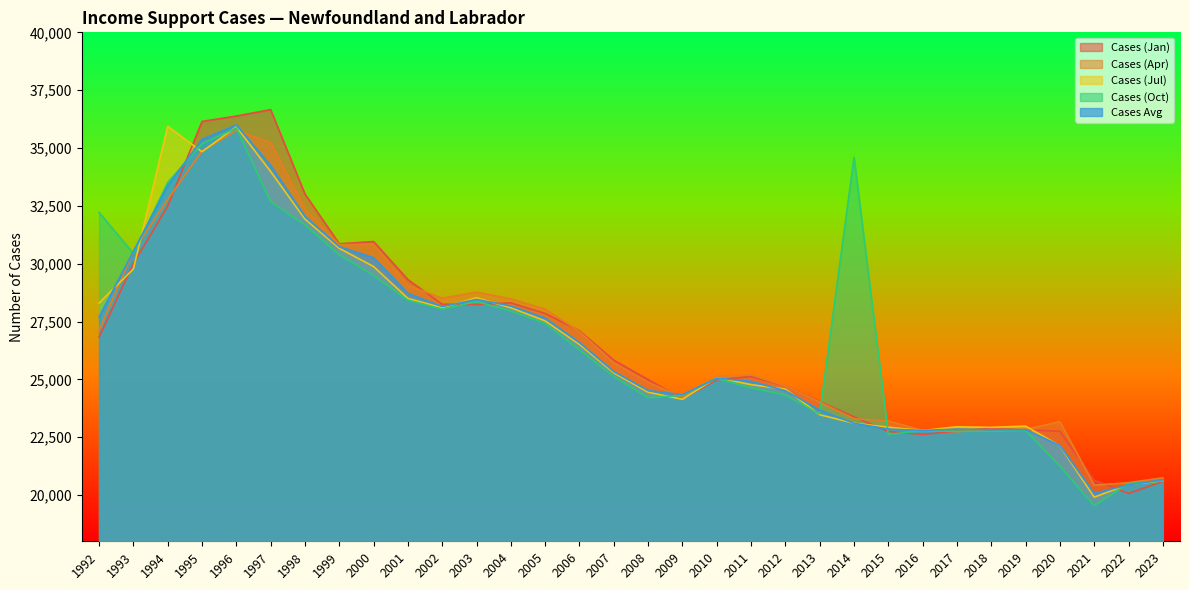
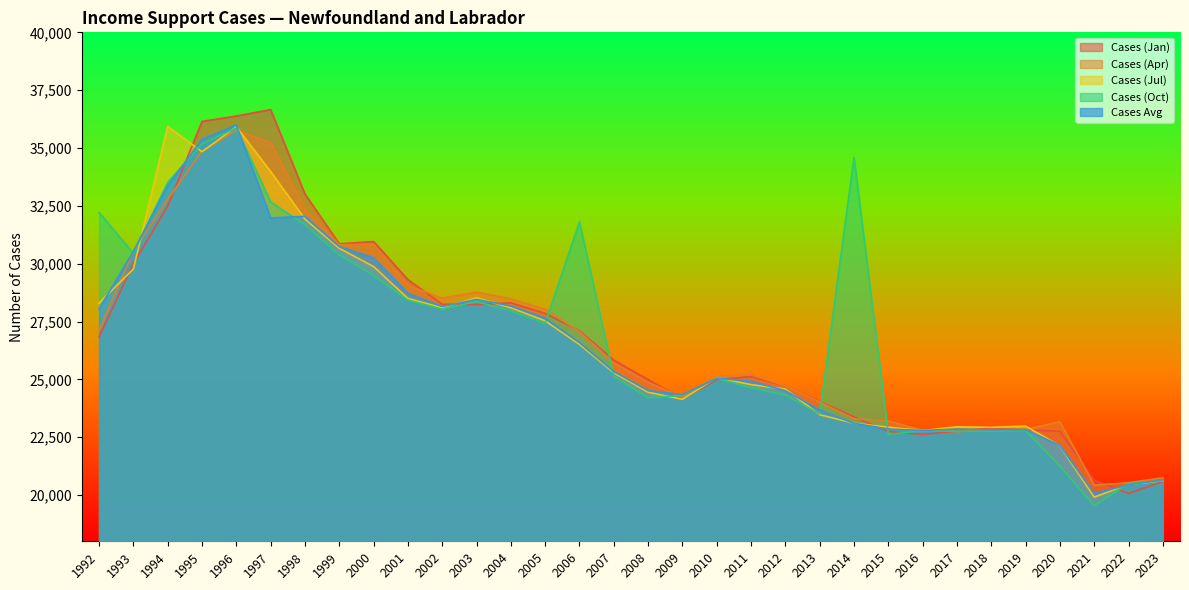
  {
    "Cases (Jul)": {
      "1992": "28,300",
      "1993": "29,800",
      "1994": "35,900",
      "1997": "34,000",
      "1998": "31,900",
      "2000": "29,900",
      "2011": "24,800",
      "2019": "23,000",
      "2021": "19,900"
    },
    "Cases (Oct)": {
      "1992": "32,200",
      "1994": "33,500",
      "1995": "35,200",
      "1997": "32,700",
      "1998": "31,700",
      "1999": "30,400",
      "2000": "29,500",
      "2004": "27,900",
-     "2006": "26,300",
+     "2006": "31,800",
      "2007": "25,100",
      "2008": "24,200",
      "2011": "24,600",
      "2012": "24,300",
      "2014": "34,600",
      "2015": "22,600",
      "2020": "21,300",
      "2021": "19,500"
    },
    "Cases Avg": {
-     "1992": "27,700",
+     "1992": "28,000",
      "1994": "33,400",
      "1995": "35,400",
-     "1997": "34,200",
+     "1997": "32,000",
      "1998": "32,000",
      "2000": "30,300",
      "2001": "28,700",
      "2005": "27,700",
      "2011": "24,900",
      "2013": "23,700",
      "2021": "20,100"
    }
  }
